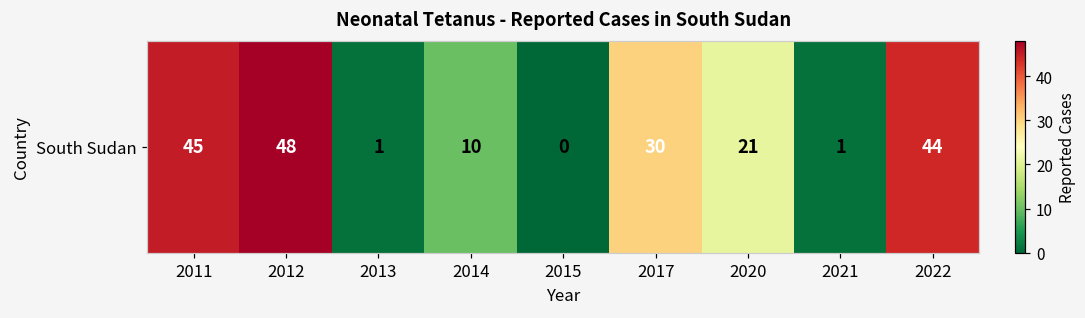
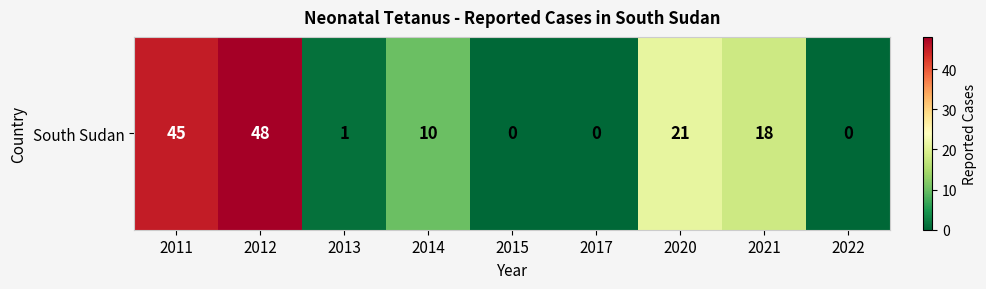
  {
    "South Sudan": {
      "2011": 45,
      "2012": 48,
      "2013": 1,
      "2014": 10,
      "2015": 0,
-     "2017": 30,
+     "2017": 0,
      "2020": 21,
-     "2021": 1,
-     "2022": 44
+     "2021": 18,
+     "2022": 0
    }
  }
